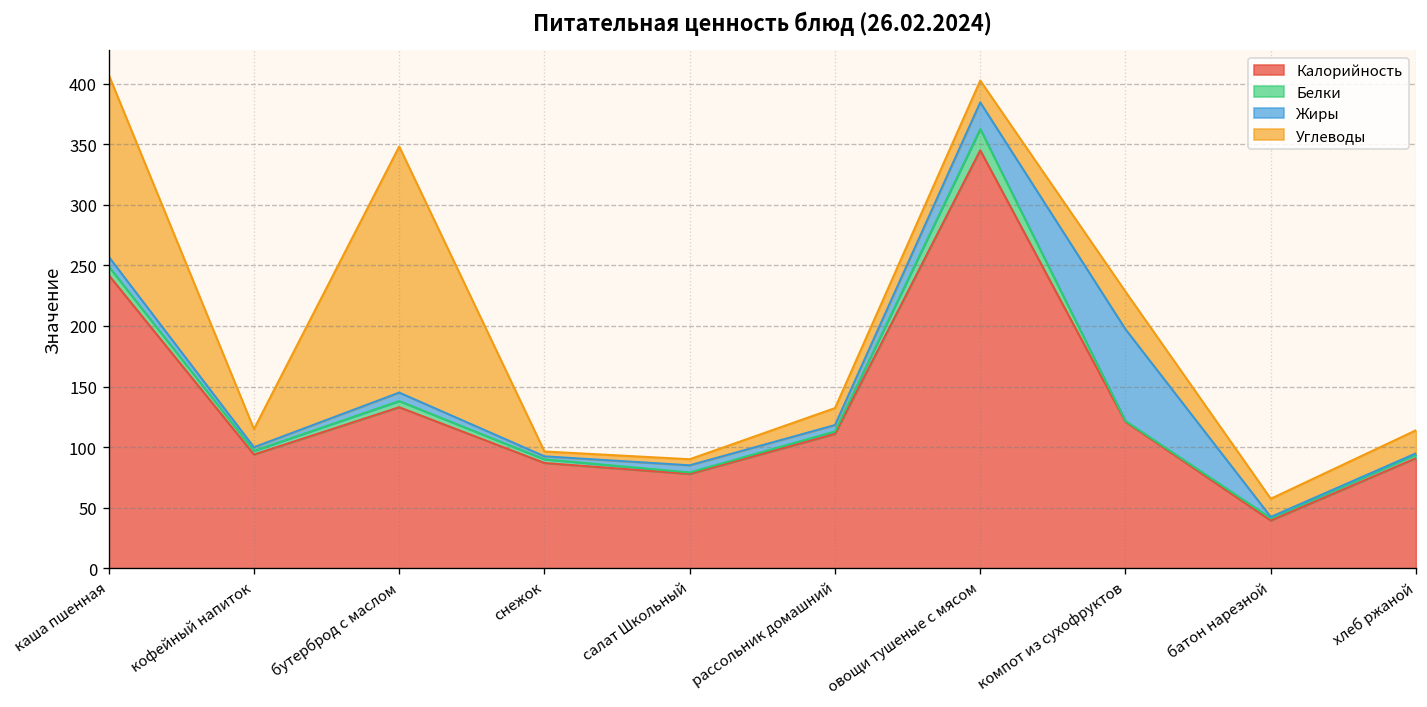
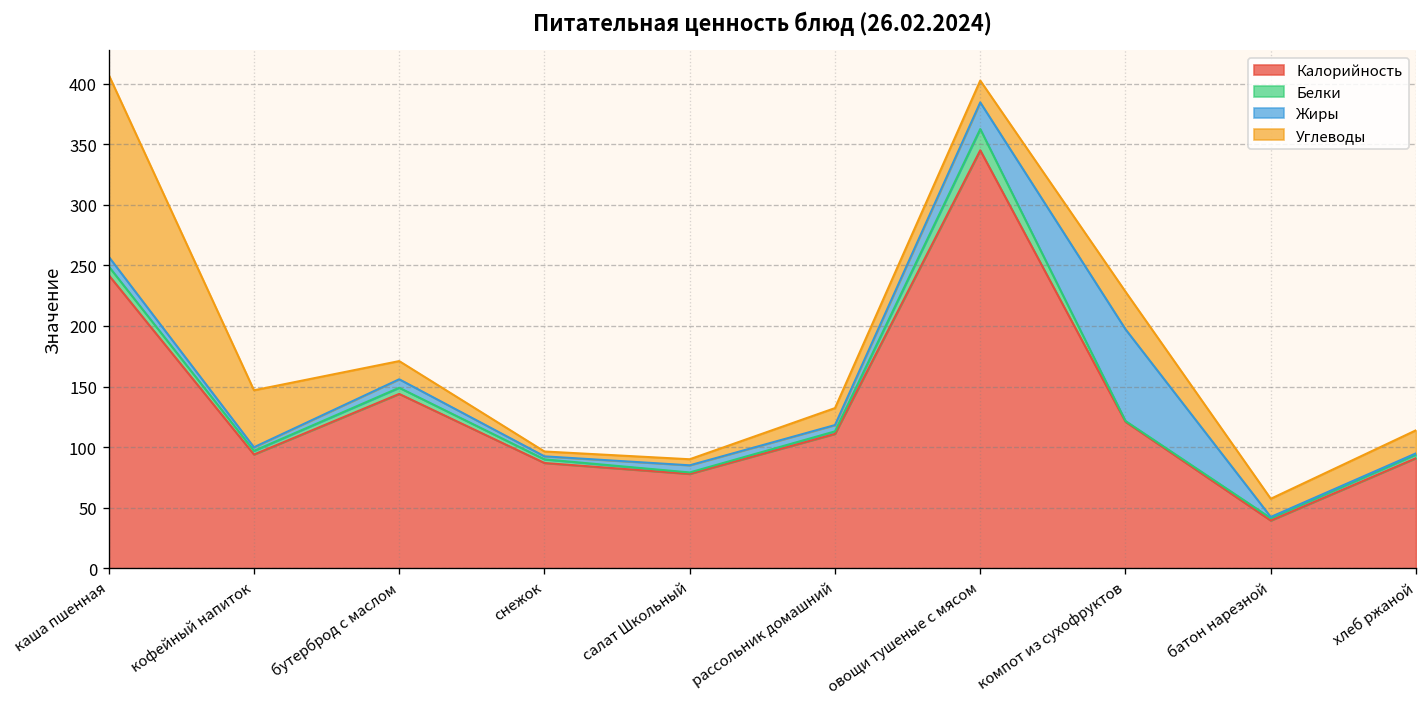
  {
    "Калорийность": {
      "каша пшенная": 242,
      "кофейный напиток": 94,
-     "бутерброд с маслом": 133,
+     "бутерброд с маслом": 144,
      "снежок": 87,
      "овощи тушеные с мясом": 345,
      "хлеб ржаной": 91
    },
    "Белки": {
      "каша пшенная": 7,
      "кофейный напиток": 3,
      "бутерброд с маслом": 5,
      "овощи тушеные с мясом": 18
    },
    "Жиры": {
      "каша пшенная": 8,
      "кофейный напиток": 3,
      "бутерброд с маслом": 7,
      "салат Школьный": 6,
      "рассольник домашний": 5,
      "овощи тушеные с мясом": 22,
      "компот из сухофруктов": 76
    },
    "Углеводы": {
      "каша пшенная": 150,
-     "кофейный напиток": 15,
-     "бутерброд с маслом": 203,
+     "кофейный напиток": 47,
+     "бутерброд с маслом": 15,
      "снежок": 4,
      "салат Школьный": 5,
      "рассольник домашний": 14,
      "овощи тушеные с мясом": 18,
      "компот из сухофруктов": 31,
      "батон нарезной": 15,
      "хлеб ржаной": 19
    }
  }
